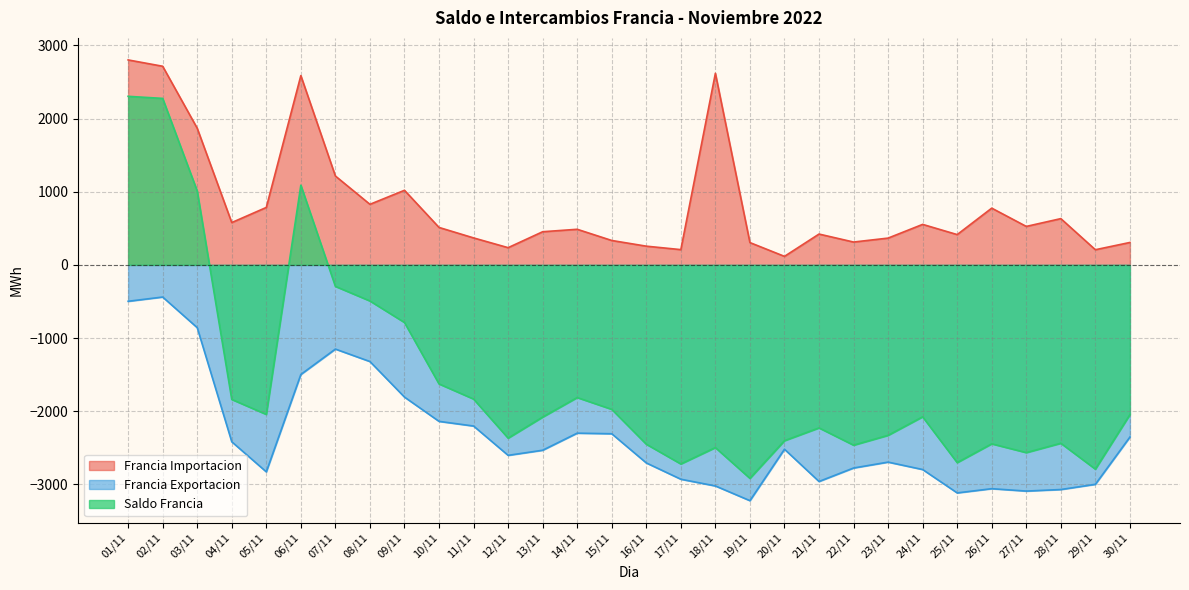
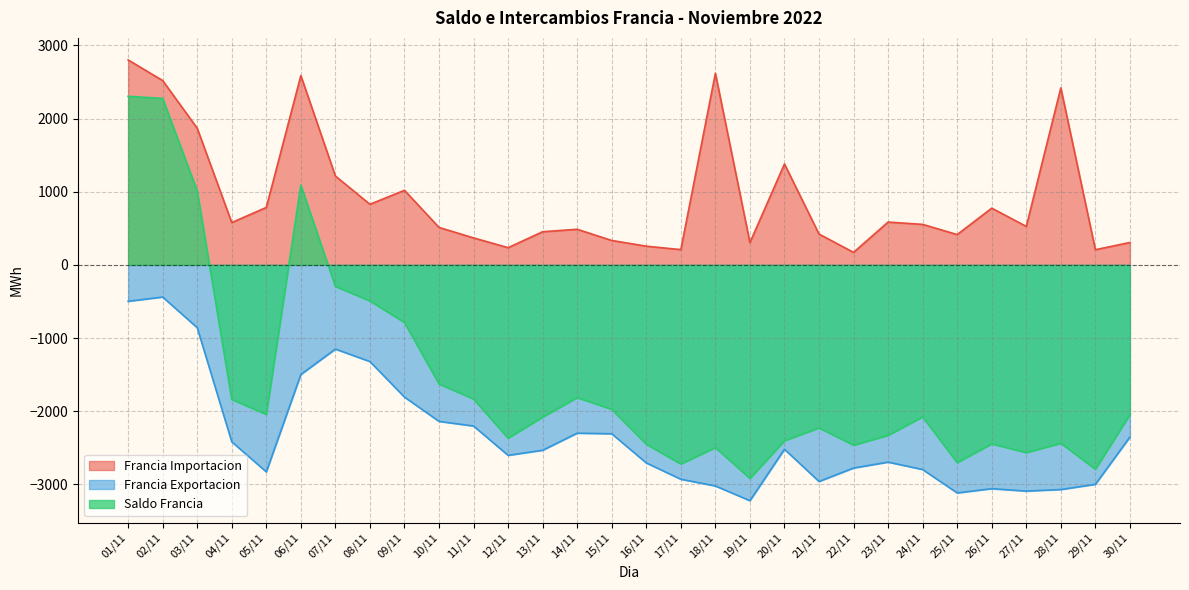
  {
    "Francia Importacion": {
      "01/11": 2800,
-     "02/11": 2700,
+     "02/11": 2500,
      "03/11": 1900,
      "04/11": 600,
      "05/11": 800,
      "06/11": 2600,
      "07/11": 1200,
      "08/11": 800,
      "09/11": 1000,
      "10/11": 500,
      "11/11": 400,
      "12/11": 200,
      "13/11": 500,
      "14/11": 500,
      "15/11": 300,
      "16/11": 300,
      "17/11": 200,
      "18/11": 2600,
      "19/11": 300,
-     "20/11": 100,
+     "20/11": 1400,
      "21/11": 400,
-     "22/11": 300,
-     "23/11": 400,
+     "22/11": 200,
+     "23/11": 600,
      "24/11": 600,
      "25/11": 400,
      "26/11": 800,
      "27/11": 500,
-     "28/11": 600,
+     "28/11": 2400,
      "29/11": 200,
      "30/11": 300
    }
  }
